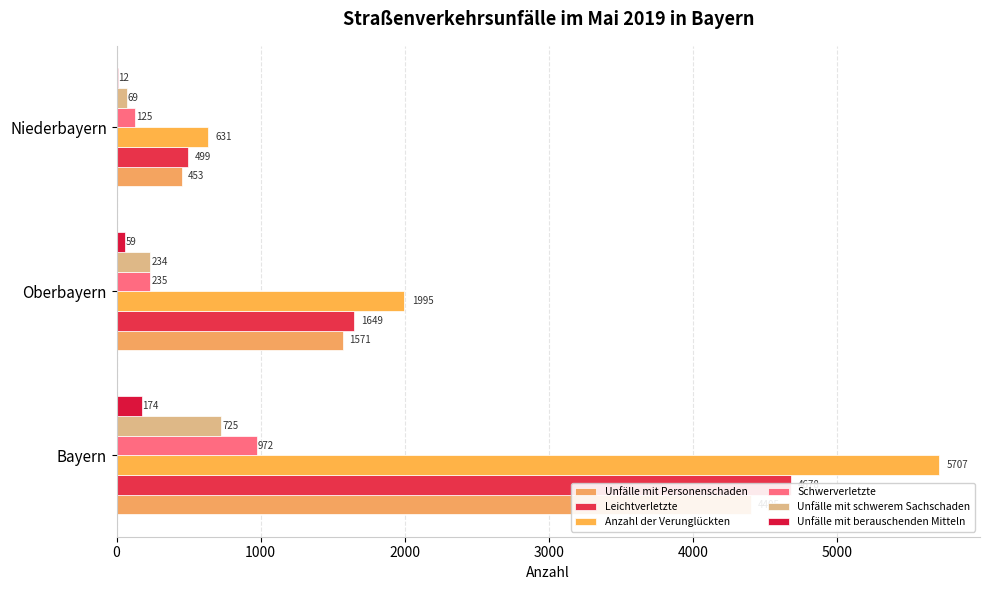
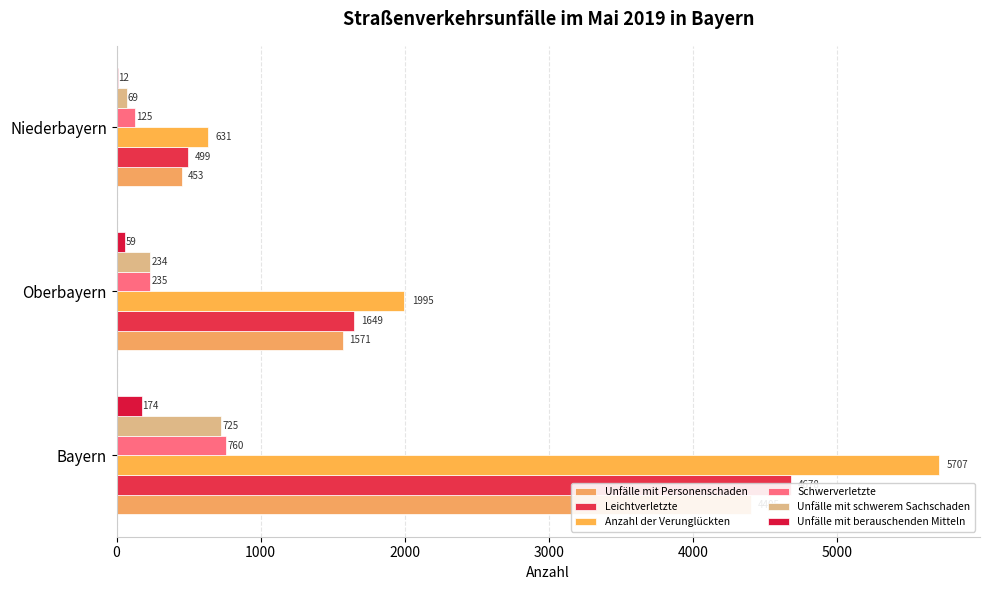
  {
    "Schwerverletzte": {
      "Niederbayern": 125,
      "Oberbayern": 235,
-     "Bayern": 972
+     "Bayern": 760
    }
  }
